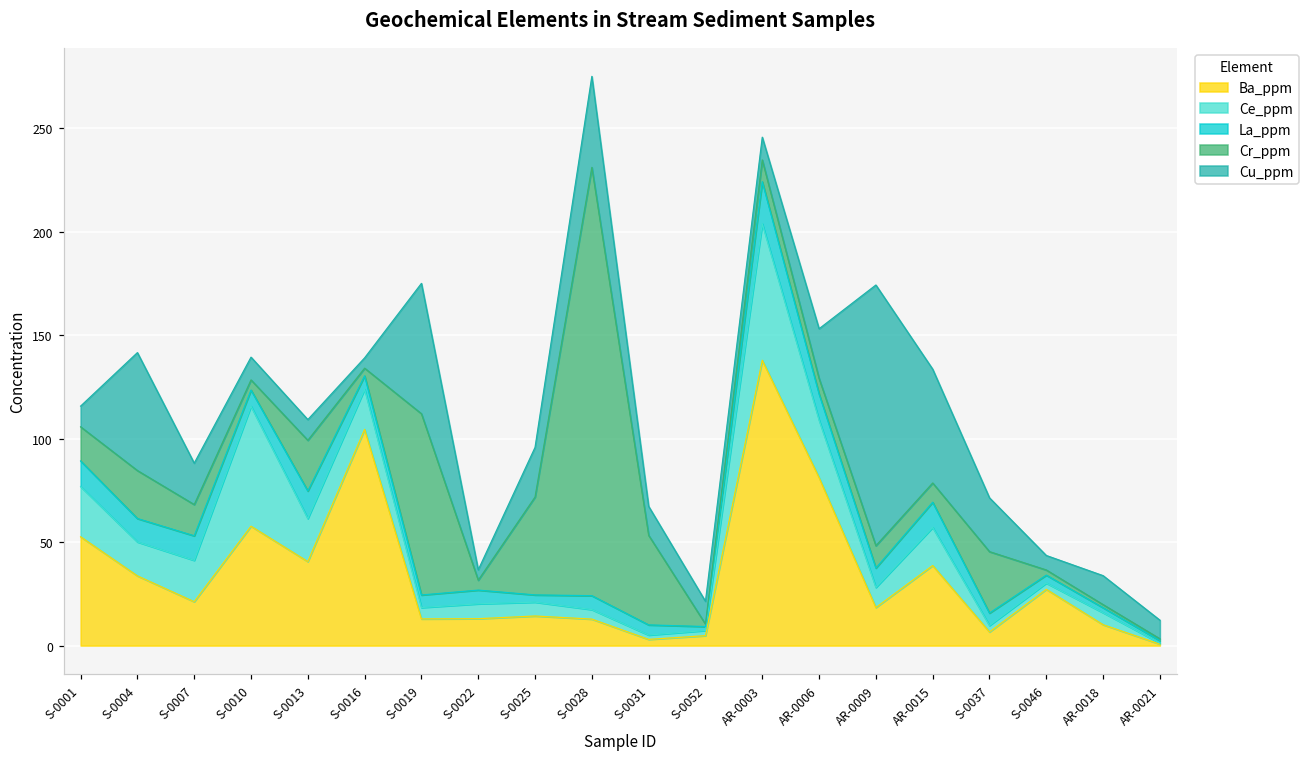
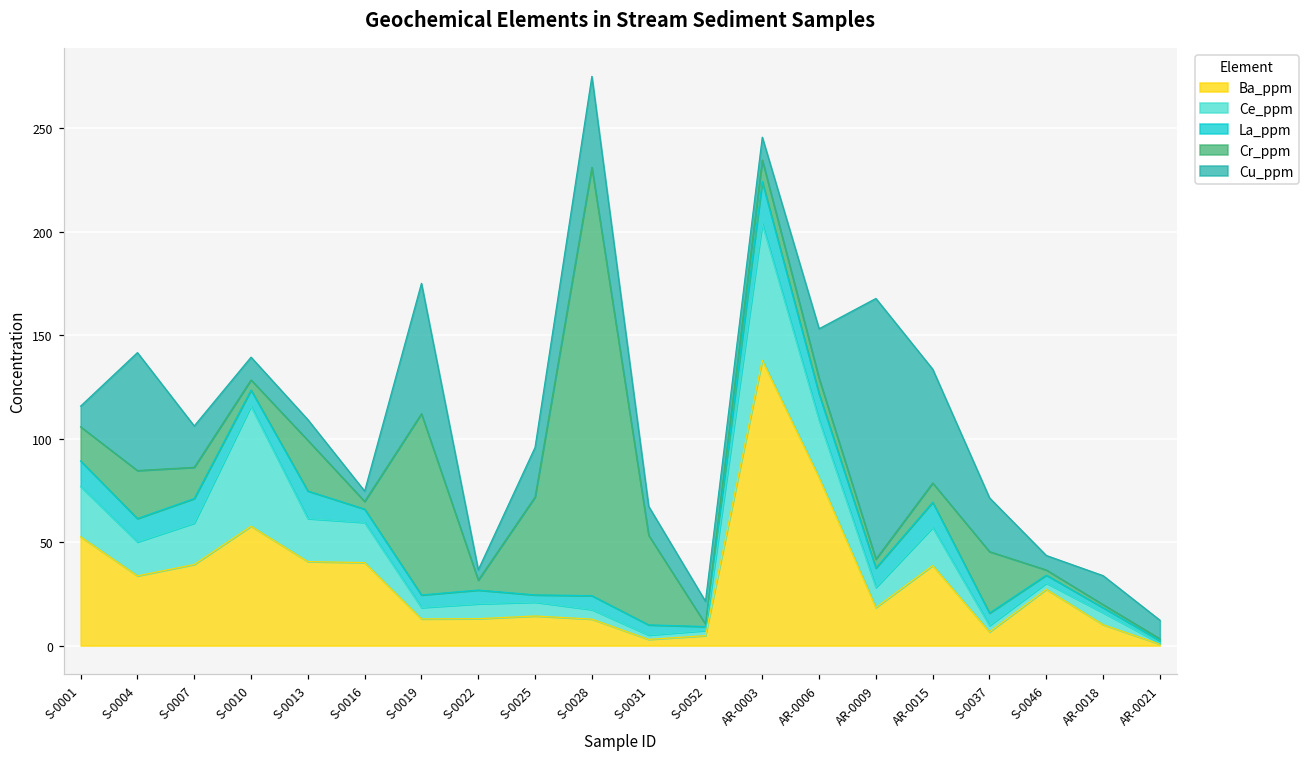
  {
    "Ba_ppm": {
      "S-0001": 53,
      "S-0004": 34,
-     "S-0007": 21,
+     "S-0007": 39,
      "S-0010": 58,
      "S-0013": 41,
-     "S-0016": 105,
+     "S-0016": 40,
      "S-0019": 13,
      "S-0022": 13,
      "S-0025": 14,
      "S-0028": 13,
      "S-0031": 3,
      "S-0052": 5,
      "AR-0003": 138,
      "AR-0006": 81,
      "AR-0009": 18,
      "AR-0015": 39,
      "S-0037": 7,
      "S-0046": 27,
      "AR-0018": 10
    },
    "Ce_ppm": {
      "S-0001": 24,
      "S-0004": 16,
      "S-0007": 20,
      "S-0010": 58,
      "S-0013": 21,
      "S-0016": 19,
      "S-0019": 5,
      "S-0022": 7,
      "S-0025": 7,
      "S-0028": 5,
      "S-0031": 2,
      "S-0052": 3,
      "AR-0003": 66,
      "AR-0006": 28,
      "AR-0009": 10,
      "AR-0015": 18,
      "S-0037": 3,
      "S-0046": 3,
      "AR-0018": 6
    },
    "Cr_ppm": {
      "S-0001": 17,
      "S-0004": 23,
      "S-0007": 15,
      "S-0010": 5,
      "S-0013": 25,
      "S-0016": 4,
      "S-0019": 88,
      "S-0022": 5,
      "S-0025": 47,
      "S-0028": 207,
      "S-0031": 43,
      "AR-0003": 11,
      "AR-0006": 8,
-     "AR-0009": 11,
+     "AR-0009": 4,
      "AR-0015": 9,
      "S-0037": 30,
      "S-0046": 3,
      "AR-0018": 2
    }
  }
